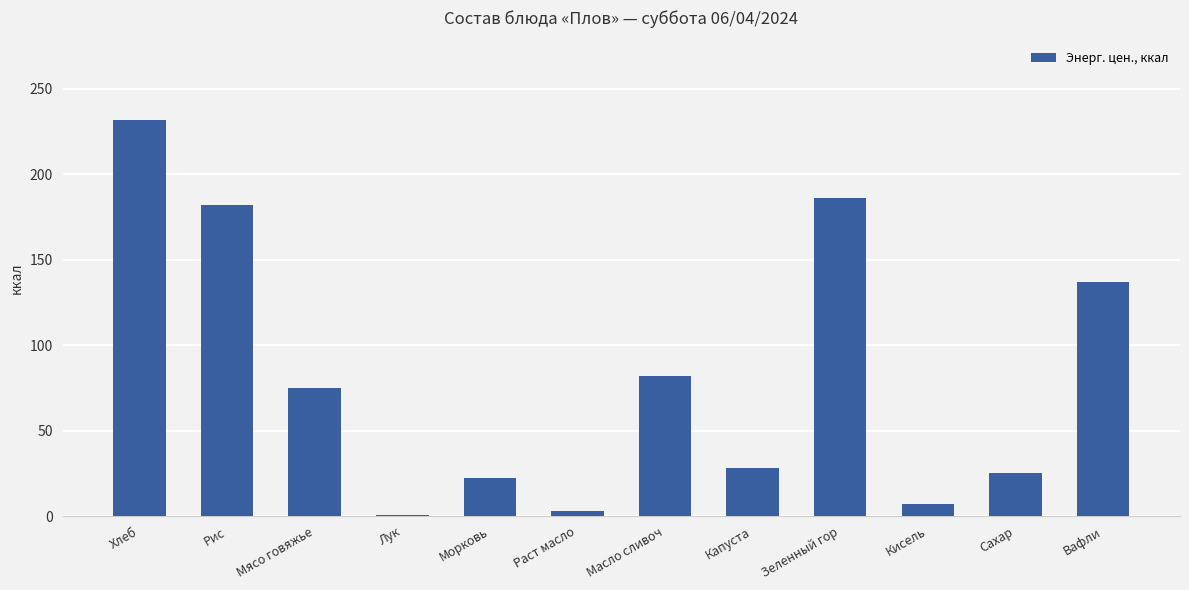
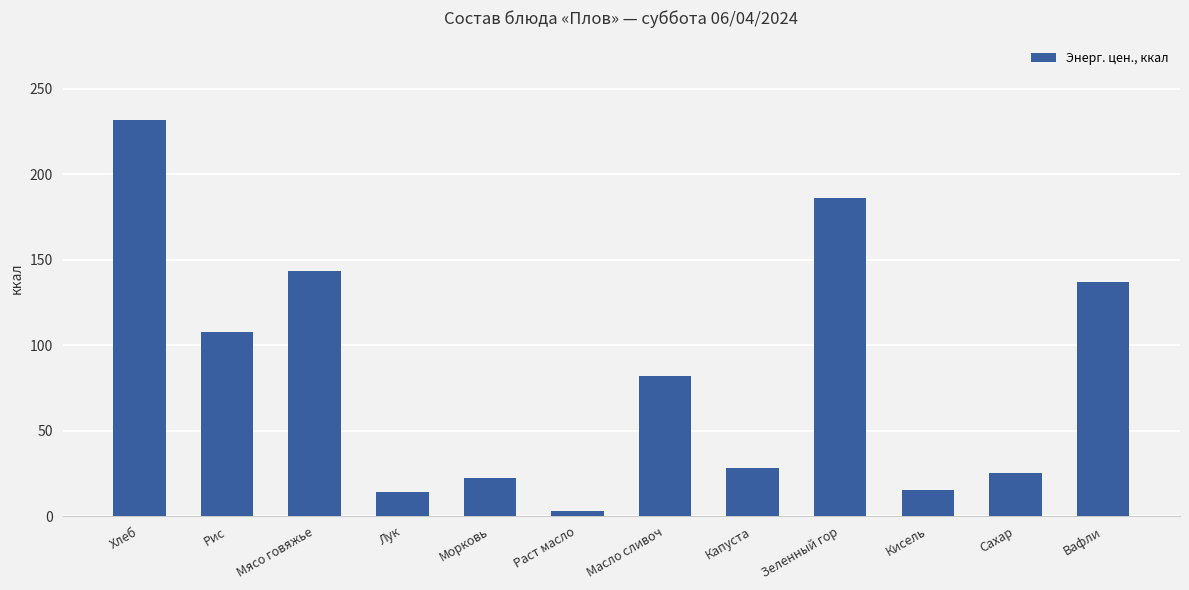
  {
    "Хлеб": 232,
-   "Рис": 182,
-   "Мясо говяжье": 75,
-   "Лук": 1,
+   "Рис": 108,
+   "Мясо говяжье": 143,
+   "Лук": 14,
    "Морковь": 22,
    "Раст масло": 3,
    "Масло сливоч": 82,
    "Капуста": 28,
    "Зеленный гор": 186,
-   "Кисель": 7,
+   "Кисель": 15,
    "Сахар": 25,
    "Вафли": 137
  }
